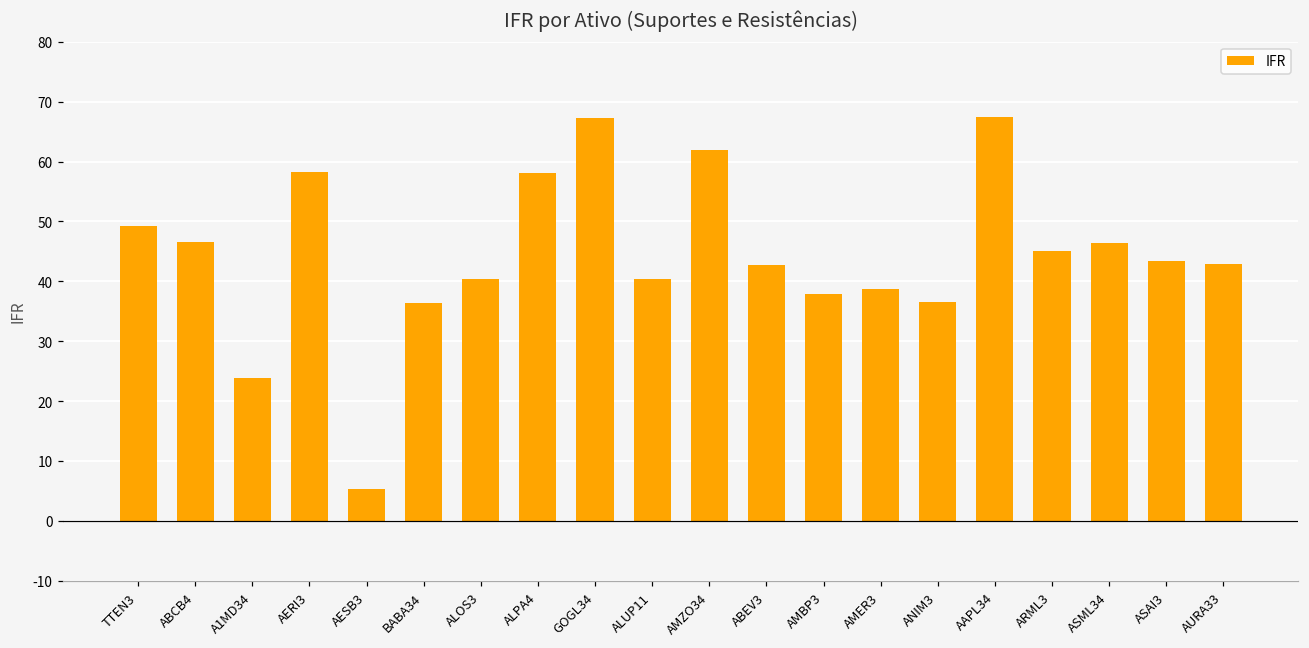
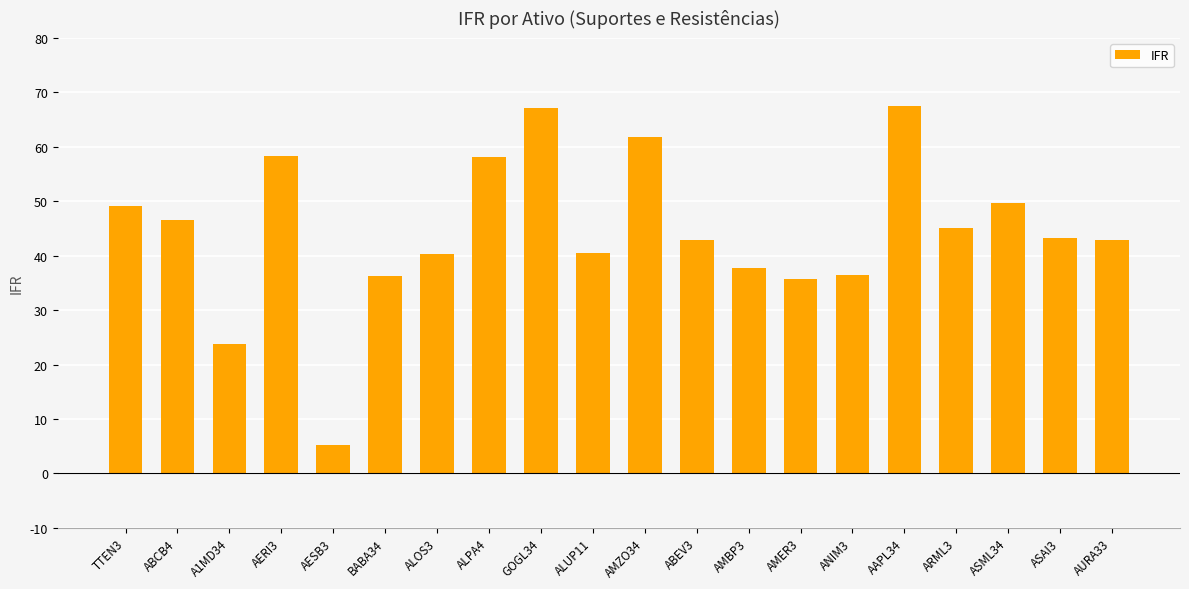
  {
    "TTEN3": 49,
    "ABCB4": 47,
    "A1MD34": 24,
    "AERI3": 58,
    "AESB3": 5,
    "BABA34": 36,
    "ALOS3": 40,
    "ALPA4": 58,
    "GOGL34": 67,
    "ALUP11": 40,
    "AMZO34": 62,
    "ABEV3": 43,
    "AMBP3": 38,
-   "AMER3": 39,
+   "AMER3": 36,
    "ANIM3": 36,
    "AAPL34": 67,
    "ARML3": 45,
-   "ASML34": 46,
+   "ASML34": 50,
    "ASAI3": 43,
    "AURA33": 43
  }
